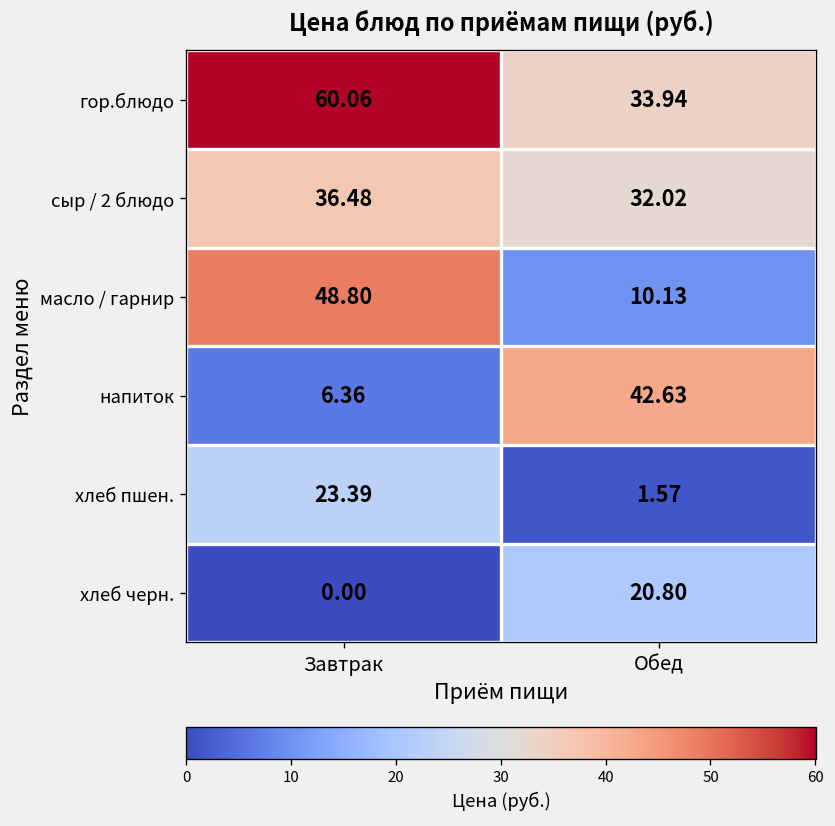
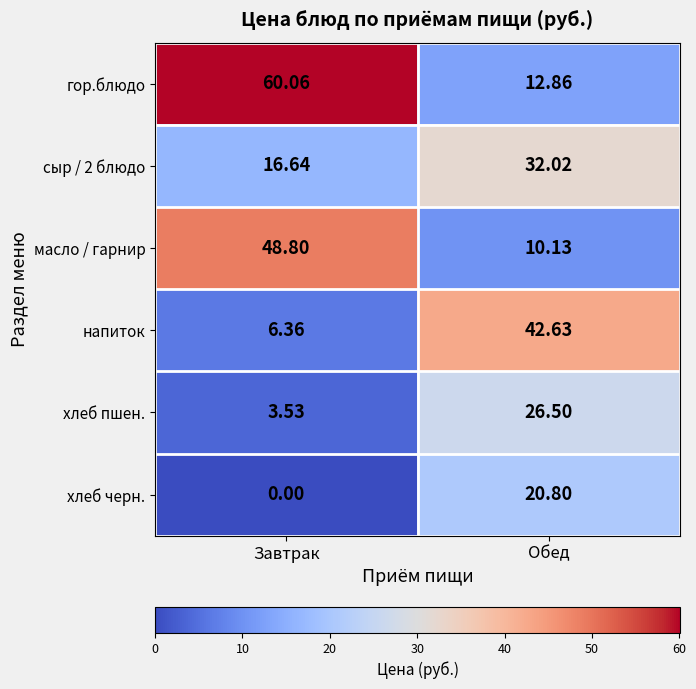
  {
    "гор.блюдо": {
      "Завтрак": 60.06,
-     "Обед": 33.94
+     "Обед": 12.86
    },
    "сыр / 2 блюдо": {
-     "Завтрак": 36.48,
+     "Завтрак": 16.64,
      "Обед": 32.02
    },
    "масло / гарнир": {
      "Завтрак": 48.80,
      "Обед": 10.13
    },
    "напиток": {
      "Завтрак": 6.36,
      "Обед": 42.63
    },
    "хлеб пшен.": {
-     "Завтрак": 23.39,
-     "Обед": 1.57
+     "Завтрак": 3.53,
+     "Обед": 26.50
    },
    "хлеб черн.": {
      "Завтрак": 0.00,
      "Обед": 20.80
    }
  }
